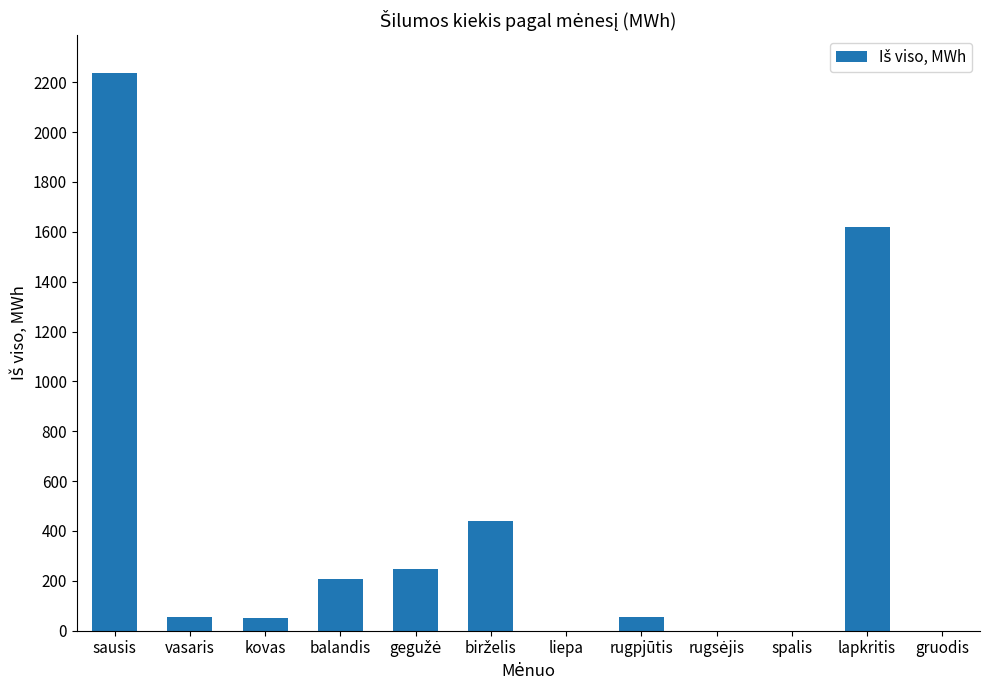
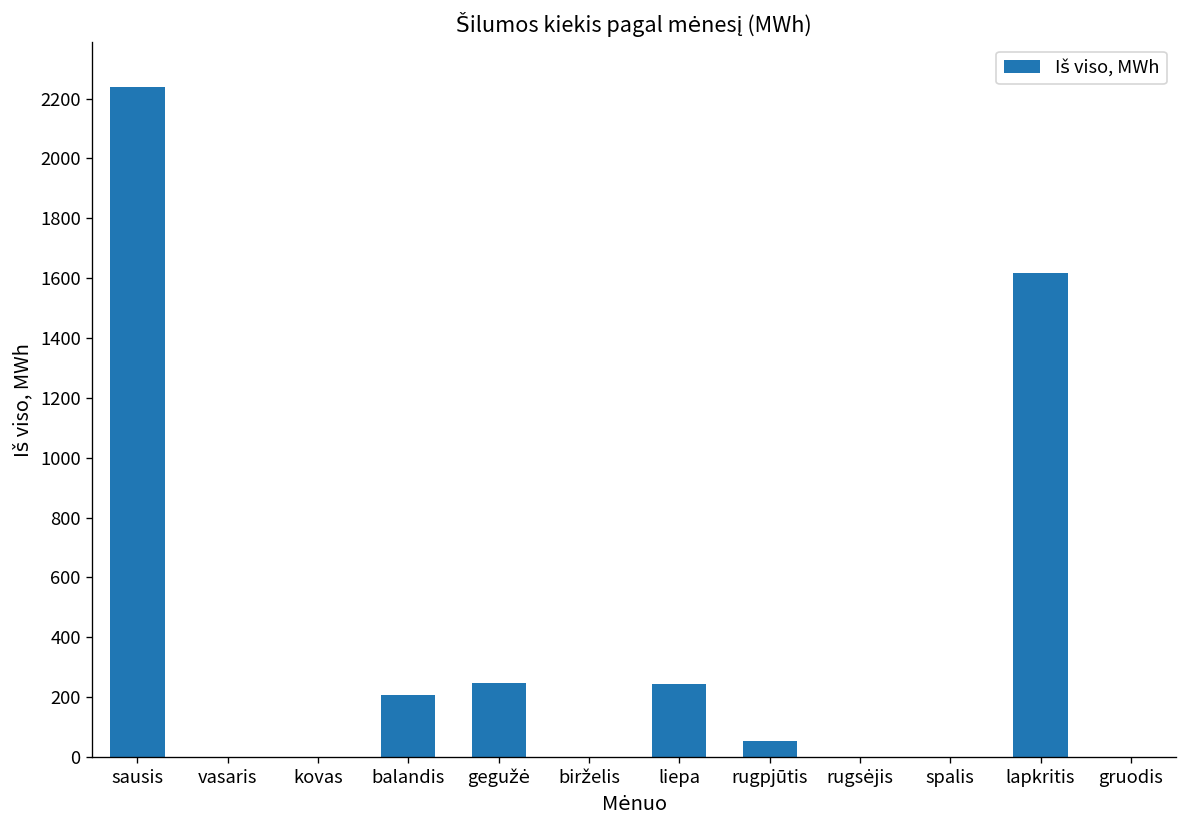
  {
    "sausis": 2240,
-   "vasaris": 60,
-   "kovas": 50,
+   "vasaris": 0,
+   "kovas": 0,
    "balandis": 210,
    "gegužė": 250,
-   "birželis": 440,
-   "liepa": 0,
+   "birželis": 0,
+   "liepa": 240,
    "rugpjūtis": 50,
    "rugsėjis": 0,
    "spalis": 0,
    "lapkritis": 1620,
    "gruodis": 0
  }
